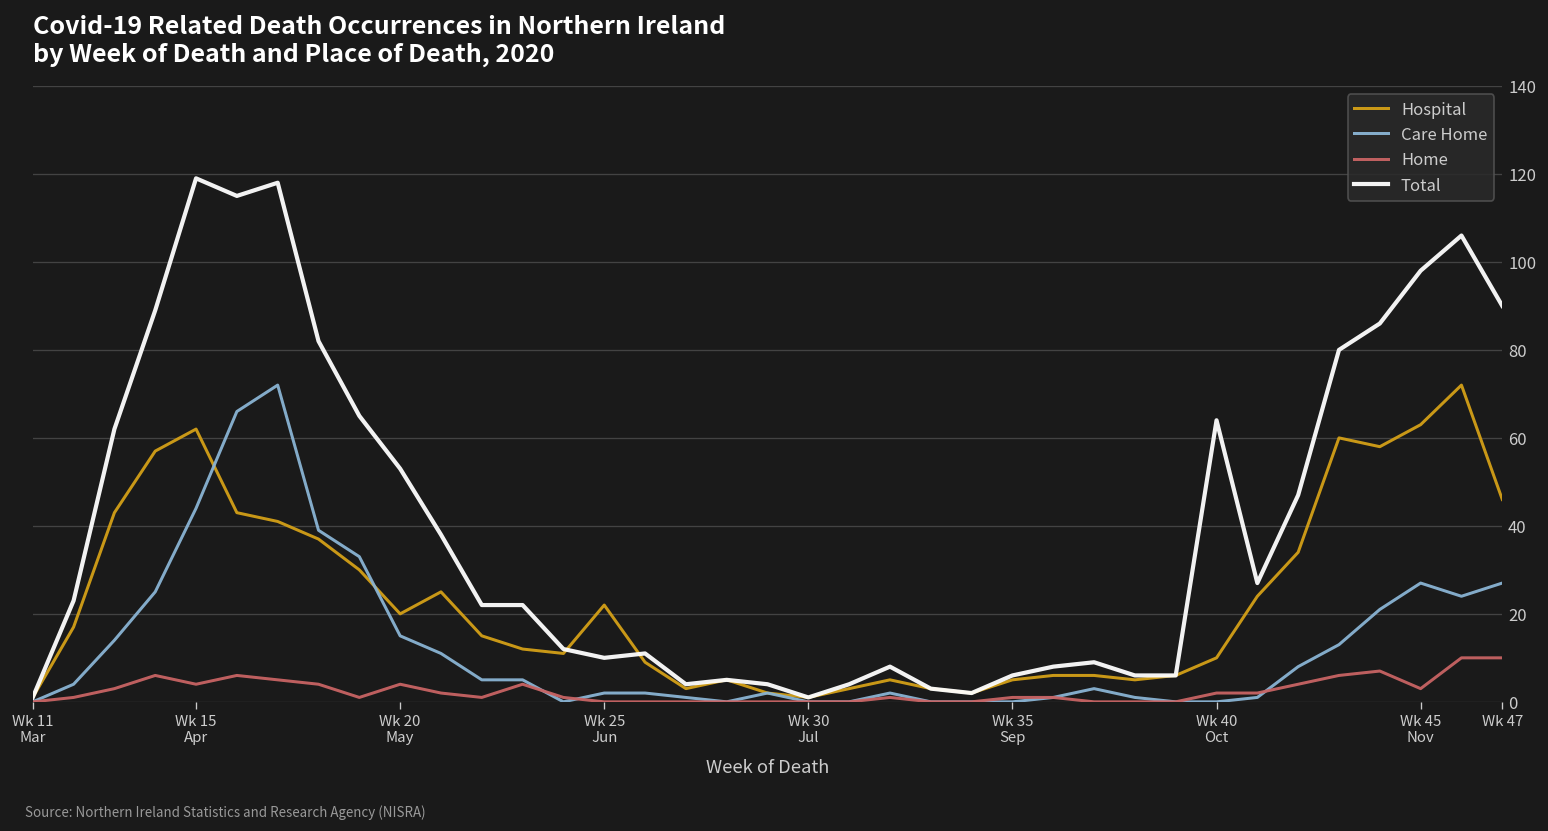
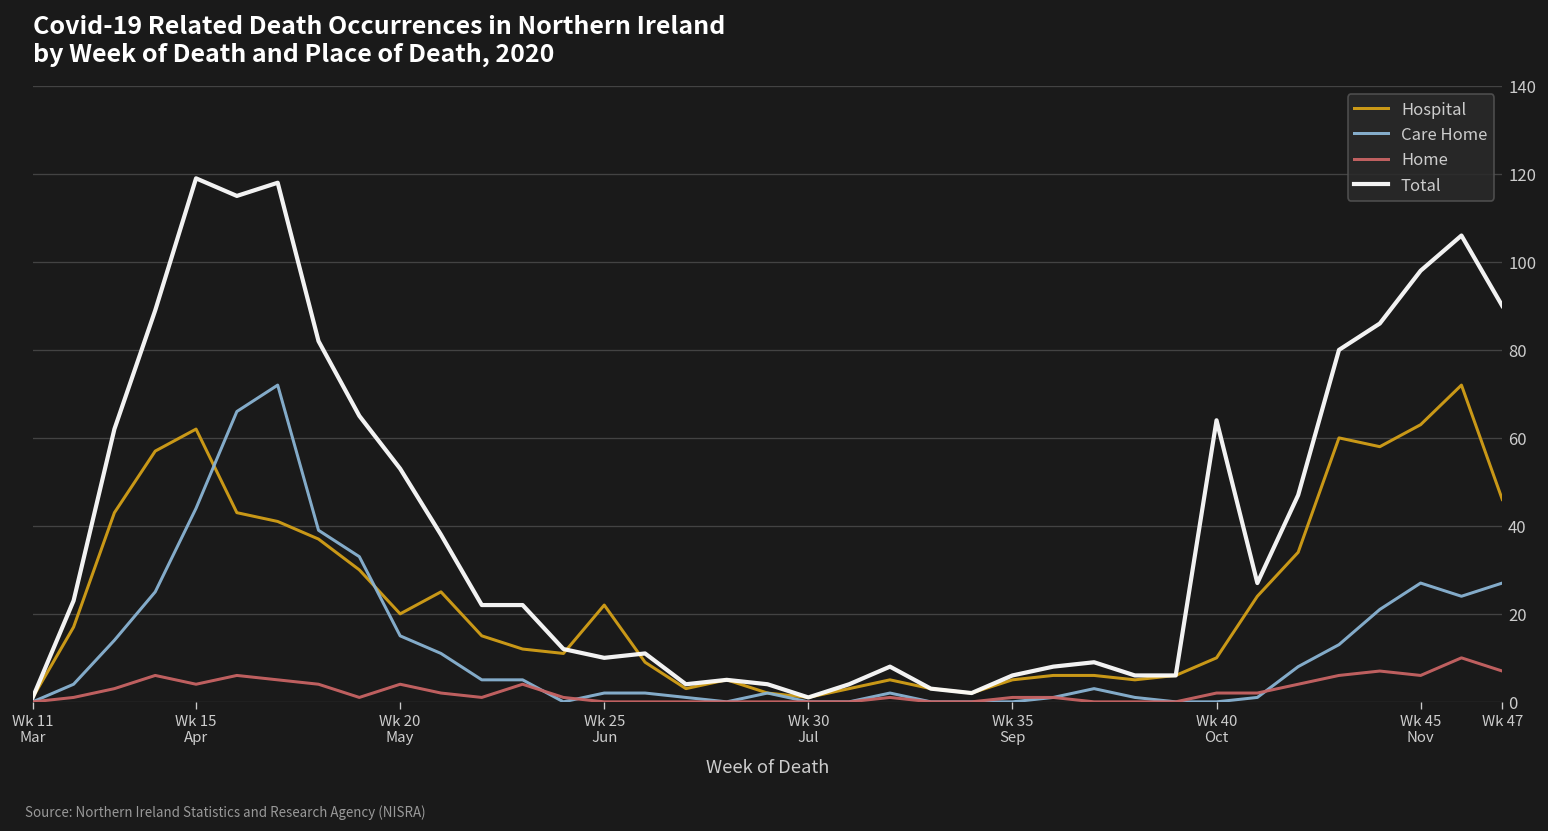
  {
    "Hospital": {
      "Wk 15 Apr": 62,
      "Wk 20 May": 20,
      "Wk 25 Jun": 22,
      "Wk 35 Sep": 5,
      "Wk 40 Oct": 10,
      "Wk 45 Nov": 63,
      "Wk 47": 46
    },
    "Care Home": {
      "Wk 15 Apr": 44,
      "Wk 20 May": 15,
      "Wk 25 Jun": 2,
      "Wk 35 Sep": 0,
      "Wk 40 Oct": 0,
      "Wk 45 Nov": 27,
      "Wk 47": 27
    },
    "Home": {
      "Wk 15 Apr": 4,
      "Wk 20 May": 4,
      "Wk 25 Jun": 0,
      "Wk 35 Sep": 1,
      "Wk 40 Oct": 2,
-     "Wk 45 Nov": 3,
-     "Wk 47": 10
+     "Wk 45 Nov": 6,
+     "Wk 47": 7
    },
    "Total": {
      "Wk 15 Apr": 119,
      "Wk 20 May": 53,
      "Wk 25 Jun": 10,
      "Wk 35 Sep": 6,
      "Wk 40 Oct": 64,
      "Wk 45 Nov": 98,
      "Wk 47": 90
    }
  }
